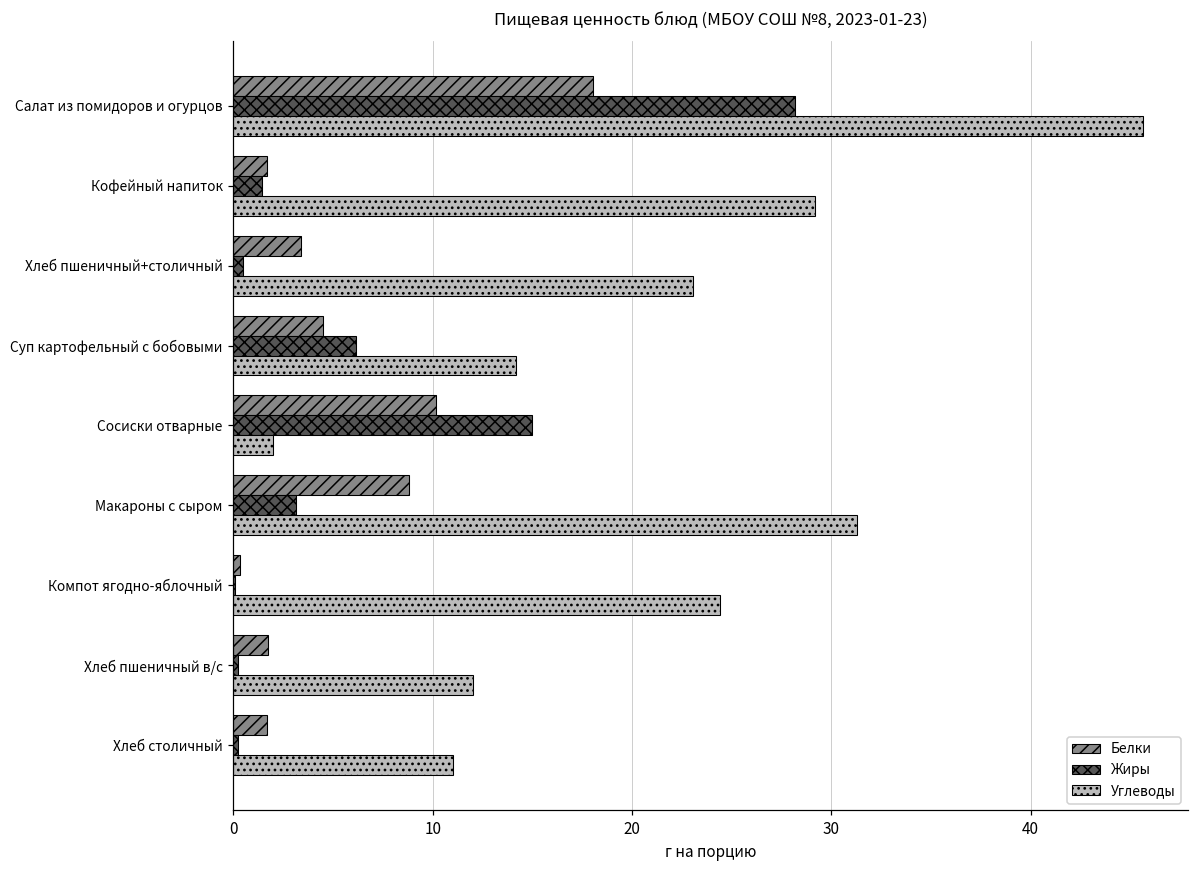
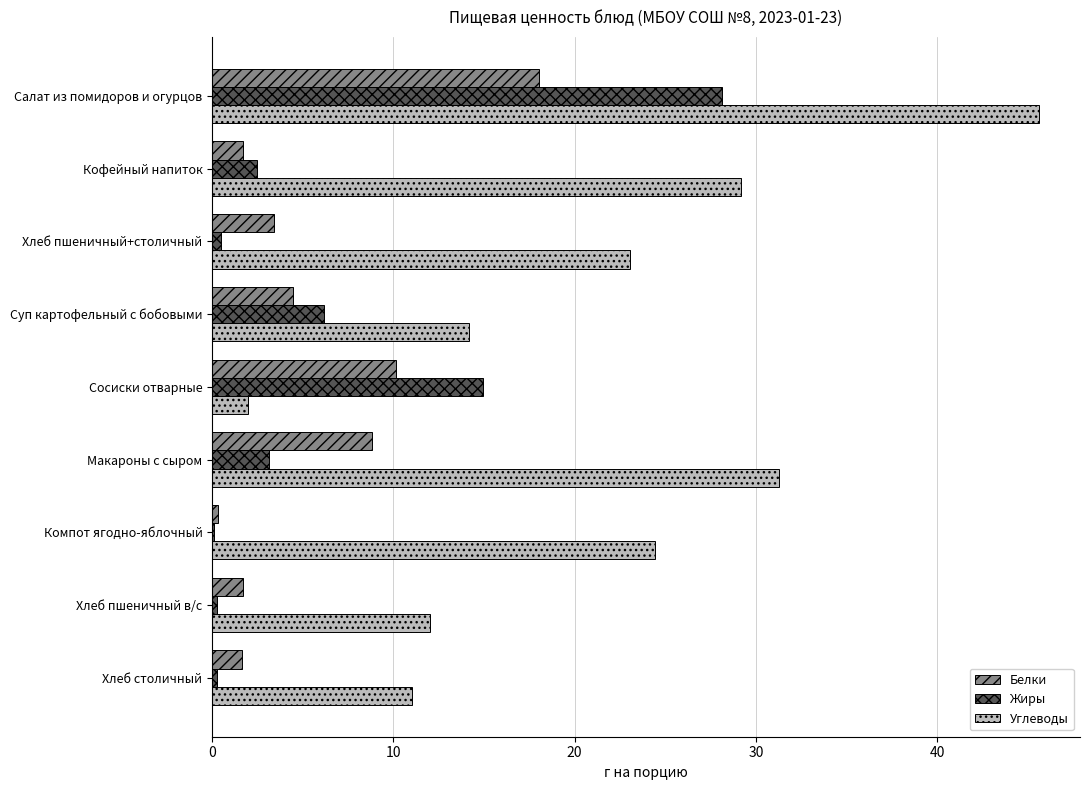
  {
    "Белки": {
      "Салат из помидоров и огурцов": 18.0,
      "Кофейный напиток": 1.7,
      "Хлеб пшеничный+столичный": 3.4,
      "Суп картофельный с бобовыми": 4.5,
      "Сосиски отварные": 10.2,
      "Макароны с сыром": 8.8,
      "Компот ягодно-яблочный": 0.3,
      "Хлеб пшеничный в/с": 1.7,
      "Хлеб столичный": 1.7
    },
    "Жиры": {
      "Салат из помидоров и огурцов": 28.2,
-     "Кофейный напиток": 1.4,
+     "Кофейный напиток": 2.5,
      "Хлеб пшеничный+столичный": 0.5,
      "Суп картофельный с бобовыми": 6.2,
      "Сосиски отварные": 15.0,
      "Макароны с сыром": 3.1,
      "Хлеб пшеничный в/с": 0.3,
      "Хлеб столичный": 0.3
    },
    "Углеводы": {
      "Салат из помидоров и огурцов": 45.6,
      "Кофейный напиток": 29.2,
      "Хлеб пшеничный+столичный": 23.0,
      "Суп картофельный с бобовыми": 14.2,
      "Сосиски отварные": 2.0,
      "Макароны с сыром": 31.3,
      "Компот ягодно-яблочный": 24.4,
      "Хлеб пшеничный в/с": 12.0,
      "Хлеб столичный": 11.0
    }
  }
